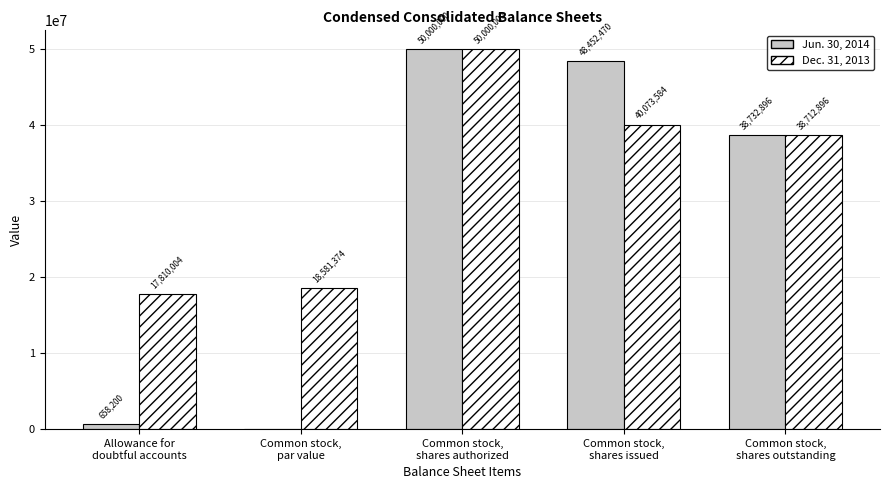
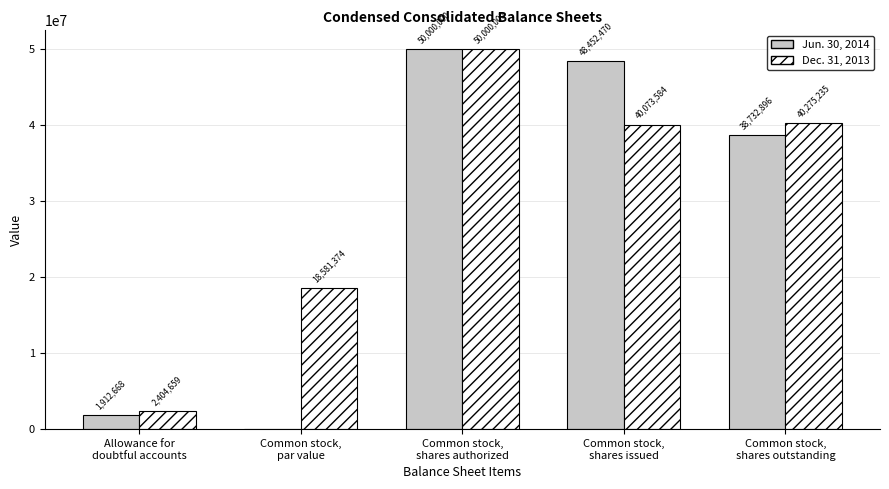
  {
    "Jun. 30, 2014": {
-     "Allowance for doubtful accounts": "658,200",
+     "Allowance for doubtful accounts": "1,912,668",
      "Common stock, shares authorized": "50,000,000",
      "Common stock, shares issued": "48,452,470",
      "Common stock, shares outstanding": "38,732,896"
    },
    "Dec. 31, 2013": {
-     "Allowance for doubtful accounts": "17,810,004",
+     "Allowance for doubtful accounts": "2,404,659",
      "Common stock, par value": "18,581,374",
      "Common stock, shares authorized": "50,000,000",
      "Common stock, shares issued": "40,073,584",
-     "Common stock, shares outstanding": "38,712,896"
+     "Common stock, shares outstanding": "40,275,235"
    }
  }
